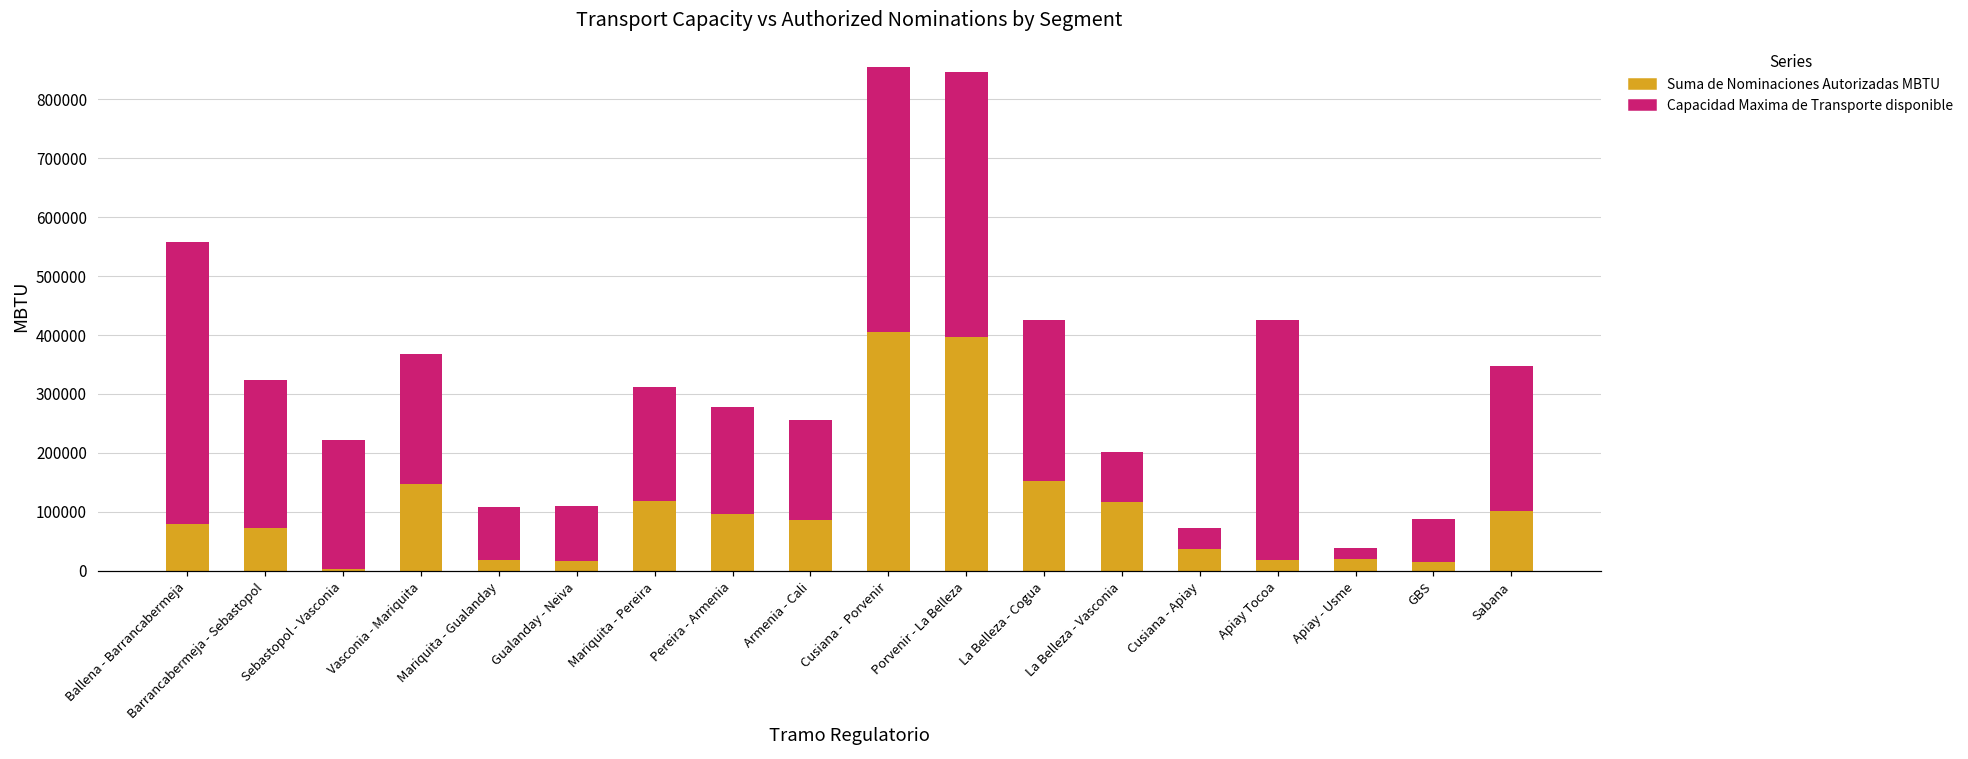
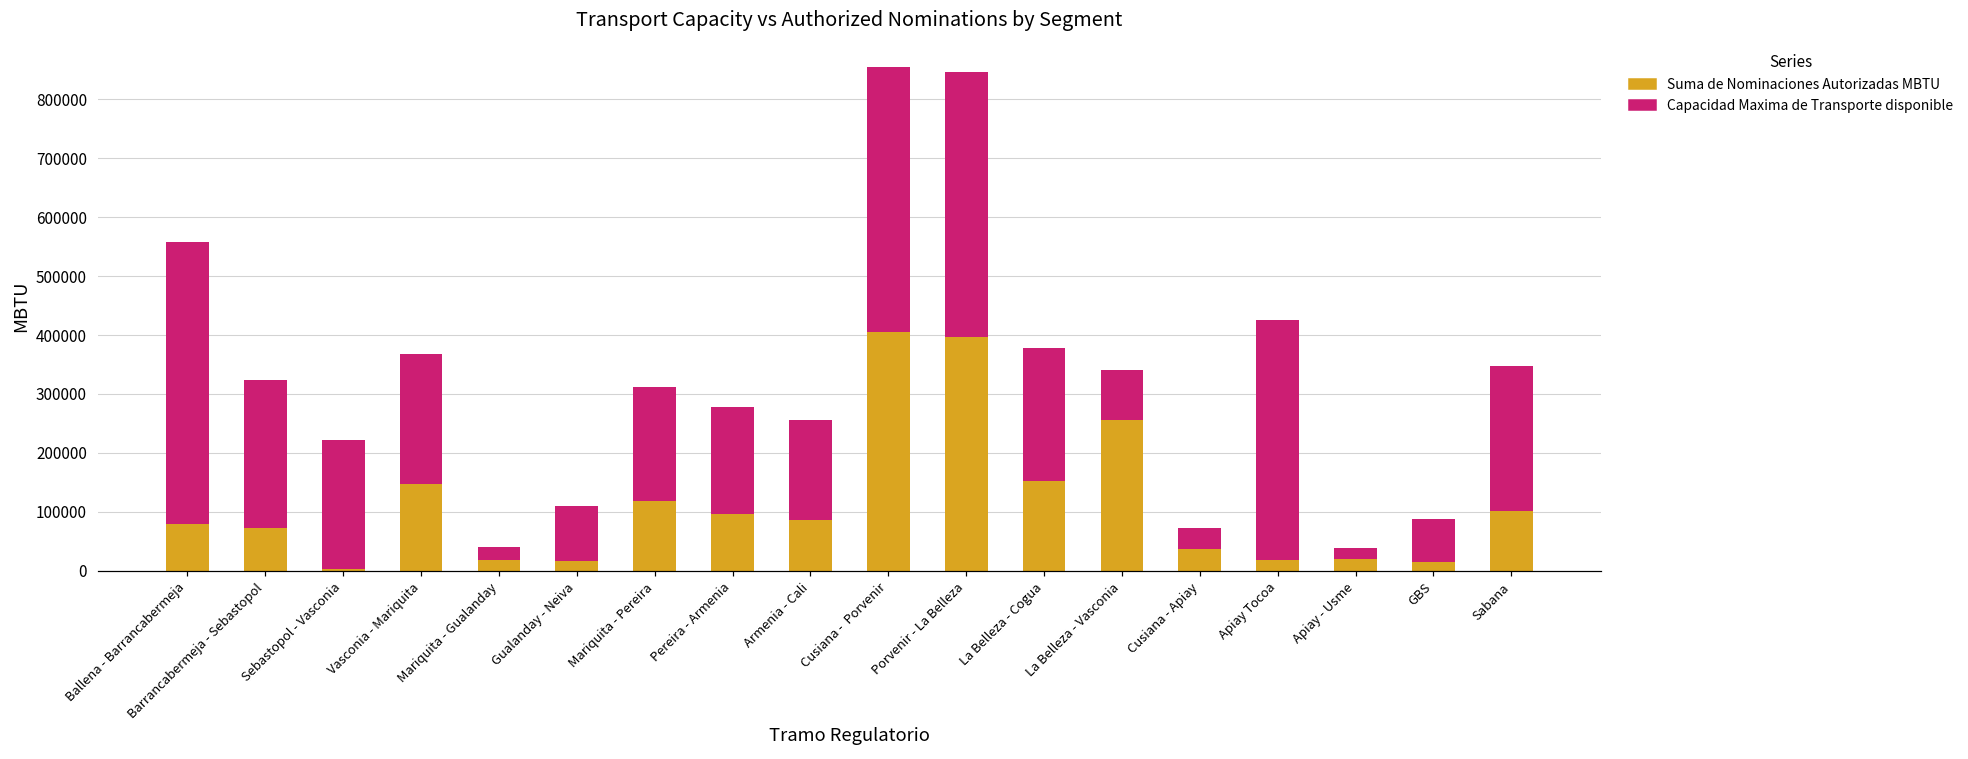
  {
    "Suma de Nominaciones Autorizadas MBTU": {
      "Ballena - Barrancabermeja": 80000,
      "Barrancabermeja - Sebastopol": 70000,
      "Vasconia - Mariquita": 150000,
      "Mariquita - Gualanday": 20000,
      "Gualanday - Neiva": 20000,
      "Mariquita - Pereira": 120000,
      "Pereira - Armenia": 100000,
      "Armenia - Cali": 90000,
      "Cusiana - Porvenir": 400000,
      "Porvenir - La Belleza": 400000,
      "La Belleza - Cogua": 150000,
-     "La Belleza - Vasconia": 120000,
+     "La Belleza - Vasconia": 250000,
      "Cusiana - Apiay": 40000,
      "Apiay Tocoa": 20000,
      "Apiay - Usme": 20000,
      "GBS": 10000,
      "Sabana": 100000
    },
    "Capacidad Maxima de Transporte disponible": {
      "Ballena - Barrancabermeja": 480000,
      "Barrancabermeja - Sebastopol": 250000,
      "Sebastopol - Vasconia": 220000,
      "Vasconia - Mariquita": 220000,
-     "Mariquita - Gualanday": 90000,
+     "Mariquita - Gualanday": 20000,
      "Gualanday - Neiva": 90000,
      "Mariquita - Pereira": 190000,
      "Pereira - Armenia": 180000,
      "Armenia - Cali": 170000,
      "Cusiana - Porvenir": 450000,
      "Porvenir - La Belleza": 450000,
-     "La Belleza - Cogua": 270000,
+     "La Belleza - Cogua": 230000,
      "La Belleza - Vasconia": 80000,
      "Cusiana - Apiay": 30000,
      "Apiay Tocoa": 410000,
      "Apiay - Usme": 20000,
      "GBS": 70000,
      "Sabana": 250000
    }
  }
